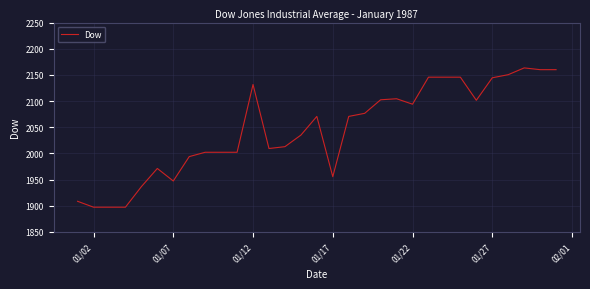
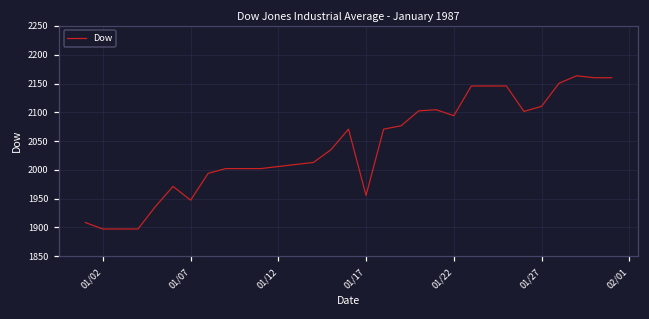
  {
    "01/02": 1900,
    "01/07": 1950,
-   "01/12": 2130,
+   "01/12": 2010,
    "01/17": 1960,
    "01/22": 2090,
-   "01/27": 2140
+   "01/27": 2110
  }
